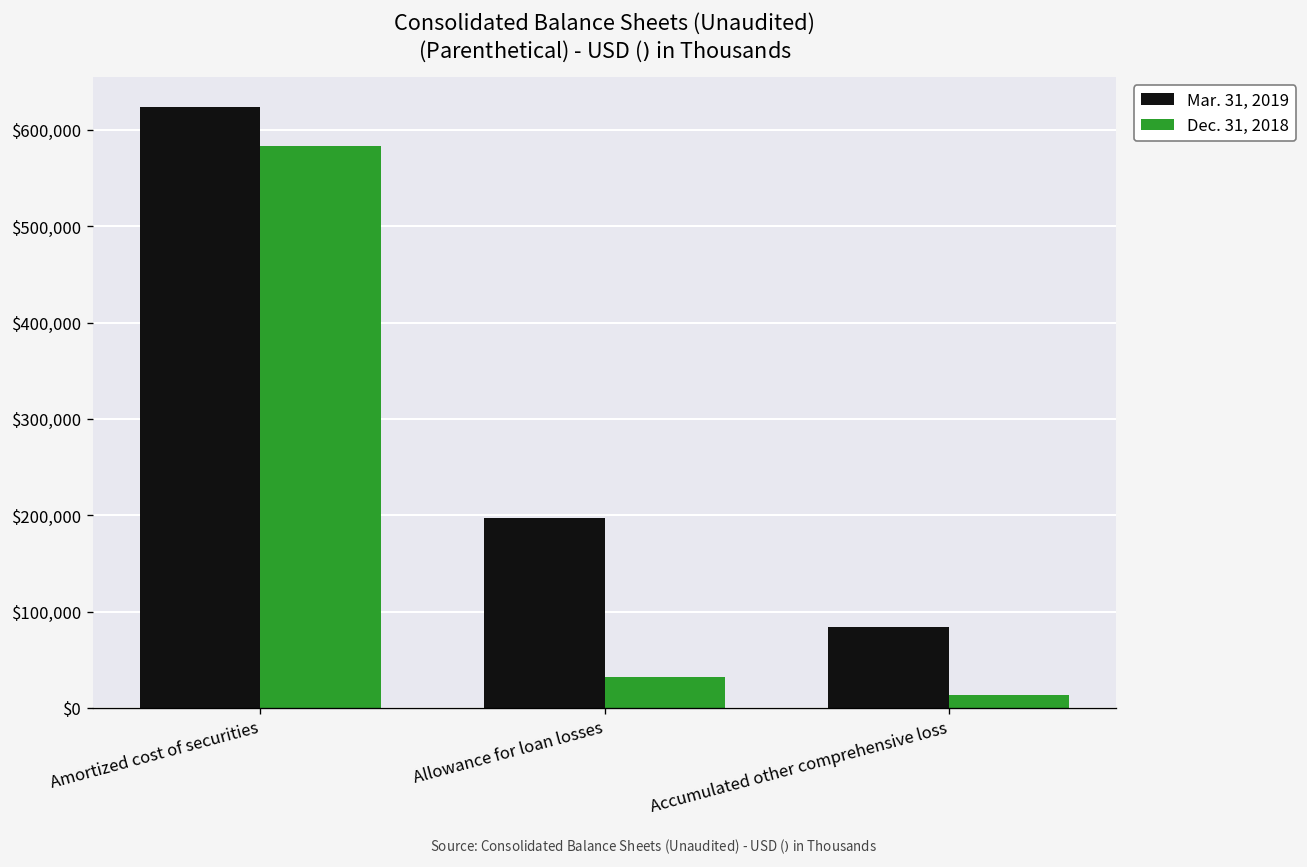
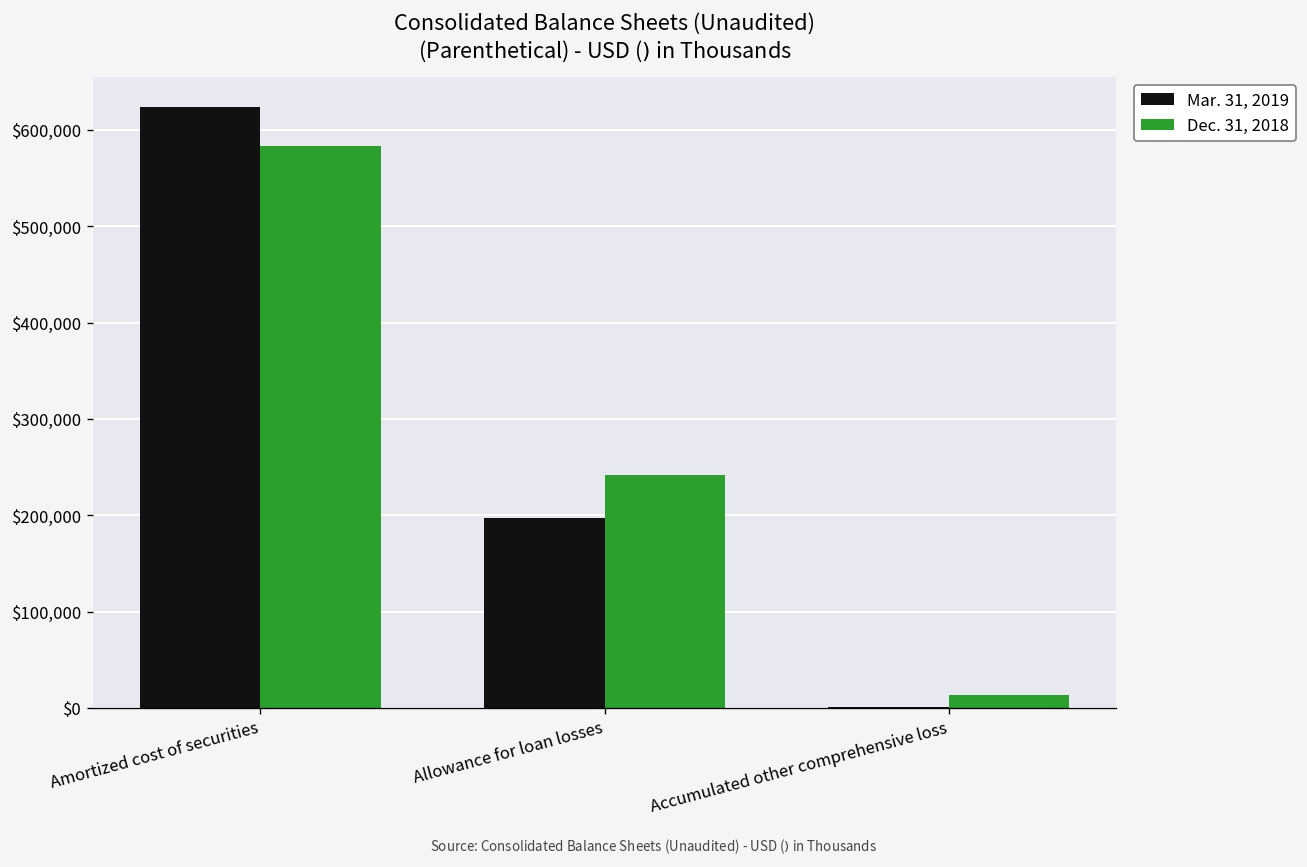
  {
    "Mar. 31, 2019": {
      "Amortized cost of securities": "$620,000",
      "Allowance for loan losses": "$200,000",
-     "Accumulated other comprehensive loss": "$80,000"
+     "Accumulated other comprehensive loss": "$0"
    },
    "Dec. 31, 2018": {
      "Amortized cost of securities": "$580,000",
-     "Allowance for loan losses": "$30,000",
+     "Allowance for loan losses": "$240,000",
      "Accumulated other comprehensive loss": "$10,000"
    }
  }
